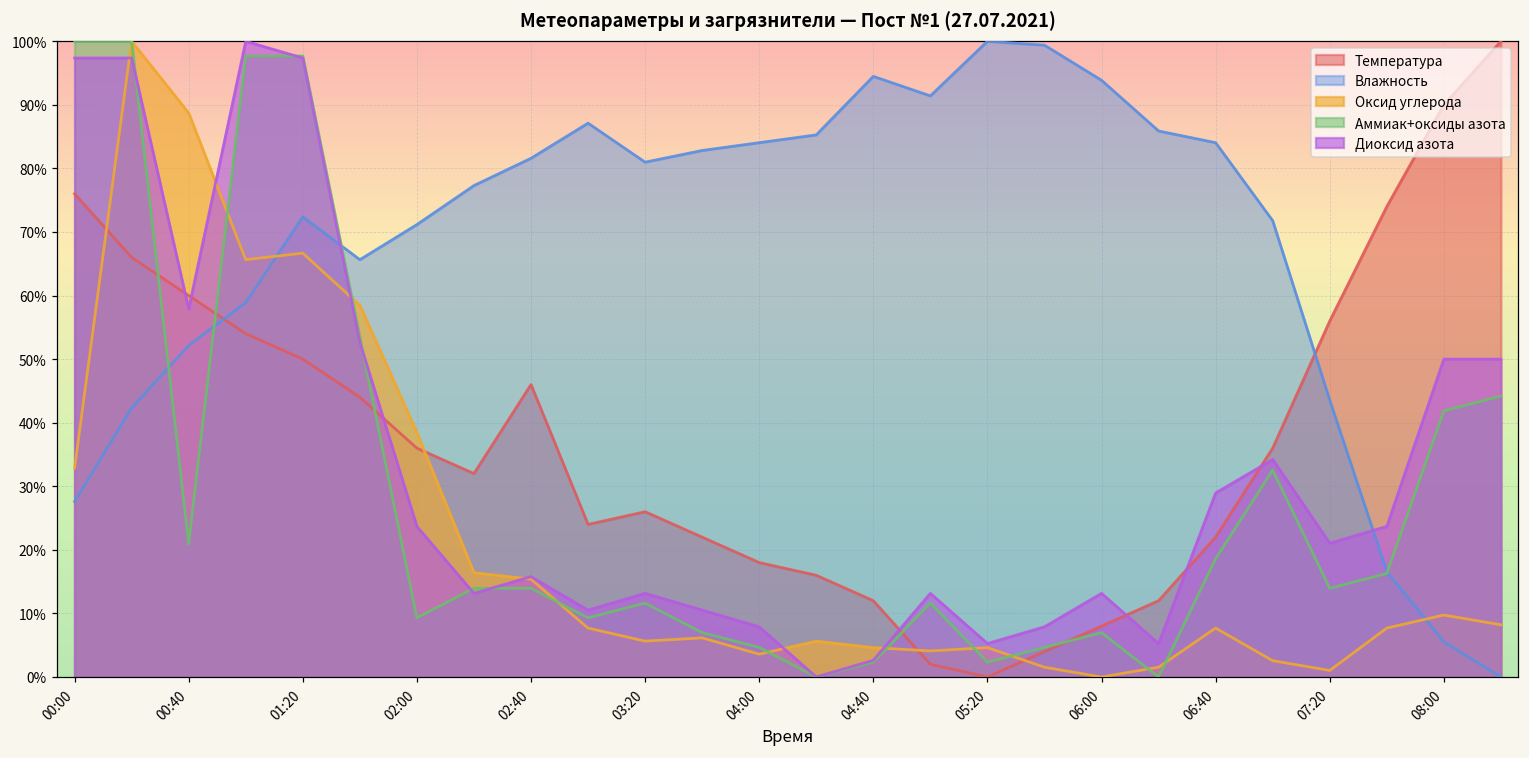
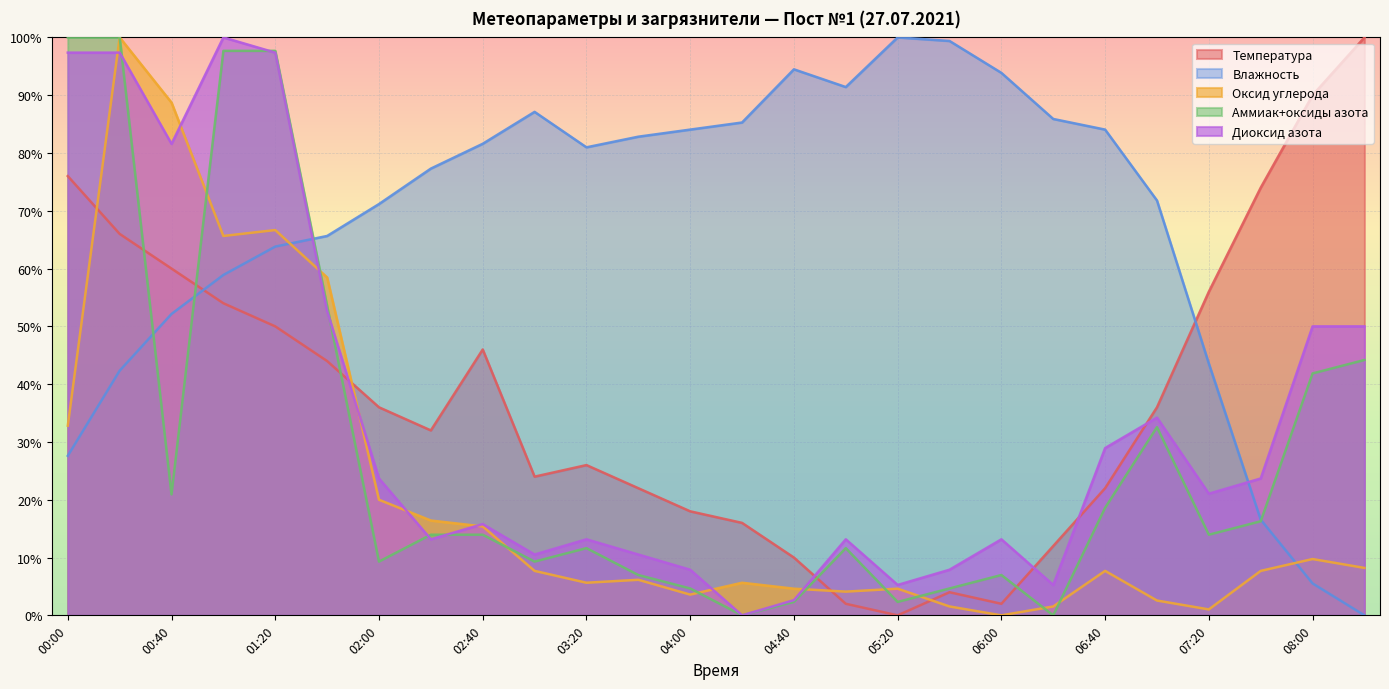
  {
    "Температура": {
      "00:00": "76%",
      "00:40": "60%",
      "01:20": "50%",
      "02:00": "36%",
      "02:40": "46%",
      "03:20": "26%",
      "04:00": "18%",
-     "04:40": "12%",
+     "04:40": "10%",
      "05:20": "0%",
-     "06:00": "8%",
+     "06:00": "2%",
      "06:40": "22%",
      "07:20": "56%"
    },
    "Влажность": {
      "00:00": "28%",
      "00:40": "52%",
-     "01:20": "72%",
+     "01:20": "64%",
      "02:00": "71%",
      "02:40": "82%",
      "03:20": "81%",
      "04:00": "84%",
      "04:40": "94%",
      "05:20": "100%",
      "06:00": "94%",
      "06:40": "84%",
      "07:20": "44%",
      "08:00": "6%"
    },
    "Оксид углерода": {
      "00:00": "33%",
      "00:40": "89%",
      "01:20": "67%",
-     "02:00": "38%",
+     "02:00": "20%",
      "03:20": "6%",
      "04:00": "4%",
      "04:40": "5%",
      "05:20": "5%",
      "06:00": "0%",
      "06:40": "8%",
      "07:20": "1%",
      "08:00": "10%"
    },
    "Аммиак+оксиды азота": {
      "00:00": "100%",
      "00:40": "21%",
      "02:00": "9%",
      "02:40": "14%",
      "03:20": "12%",
      "04:00": "5%",
      "05:20": "2%",
      "06:00": "7%",
      "06:40": "19%",
      "07:20": "14%",
      "08:00": "42%"
    },
    "Диоксид азота": {
      "00:00": "97%",
-     "00:40": "58%",
+     "00:40": "82%",
      "02:00": "24%",
      "03:20": "13%",
      "04:00": "8%",
      "05:20": "5%",
      "06:00": "13%",
      "06:40": "29%",
      "07:20": "21%",
      "08:00": "50%"
    }
  }
